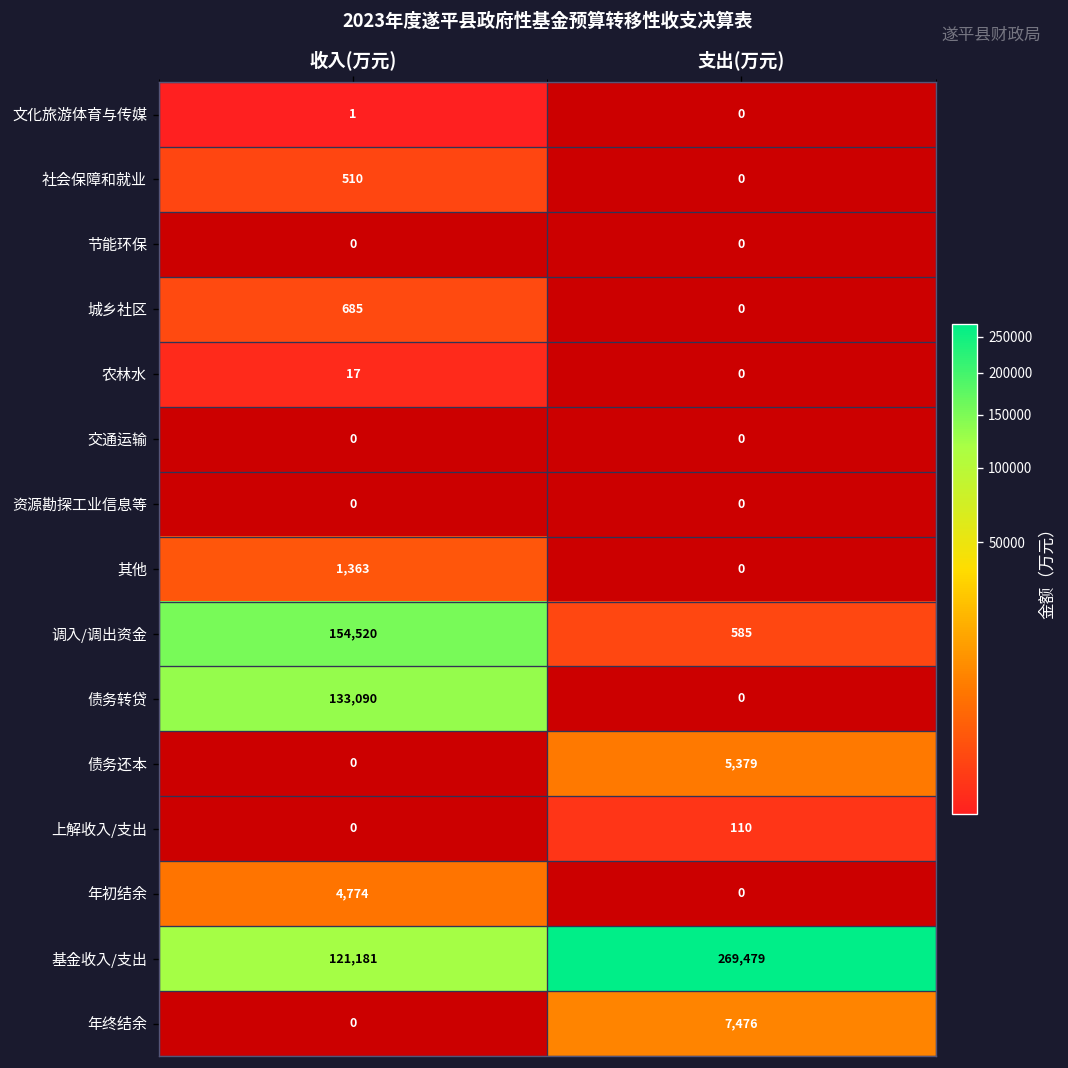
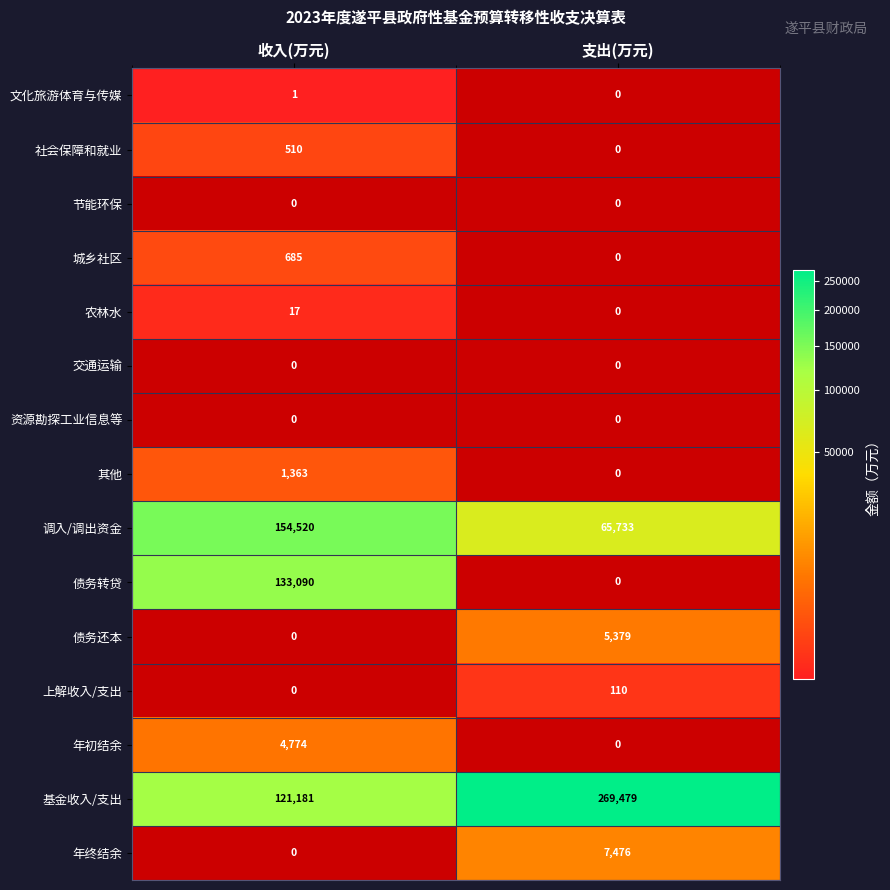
  {
    "文化旅游体育与传媒": {
      "收入(万元)": "1"
    },
    "社会保障和就业": {
      "收入(万元)": "510"
    },
    "城乡社区": {
      "收入(万元)": "685"
    },
    "农林水": {
      "收入(万元)": "17"
    },
    "其他": {
      "收入(万元)": "1,363"
    },
    "调入/调出资金": {
      "收入(万元)": "154,520",
-     "支出(万元)": "585"
+     "支出(万元)": "65,733"
    },
    "债务转贷": {
      "收入(万元)": "133,090"
    },
    "债务还本": {
      "支出(万元)": "5,379"
    },
    "上解收入/支出": {
      "支出(万元)": "110"
    },
    "年初结余": {
      "收入(万元)": "4,774"
    },
    "基金收入/支出": {
      "收入(万元)": "121,181",
      "支出(万元)": "269,479"
    },
    "年终结余": {
      "支出(万元)": "7,476"
    }
  }
